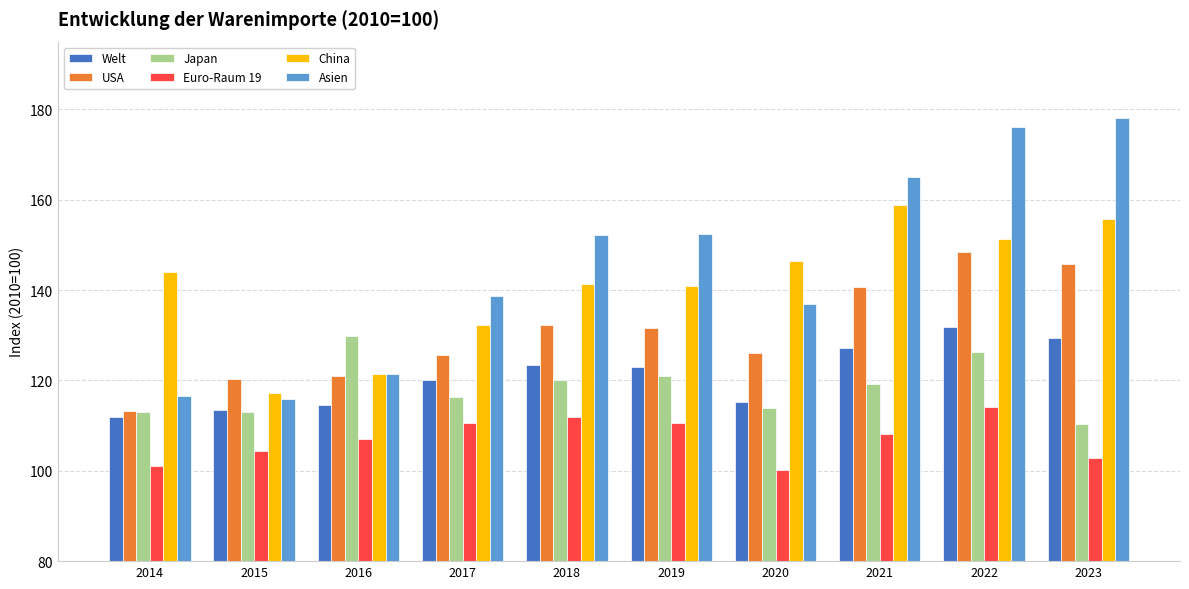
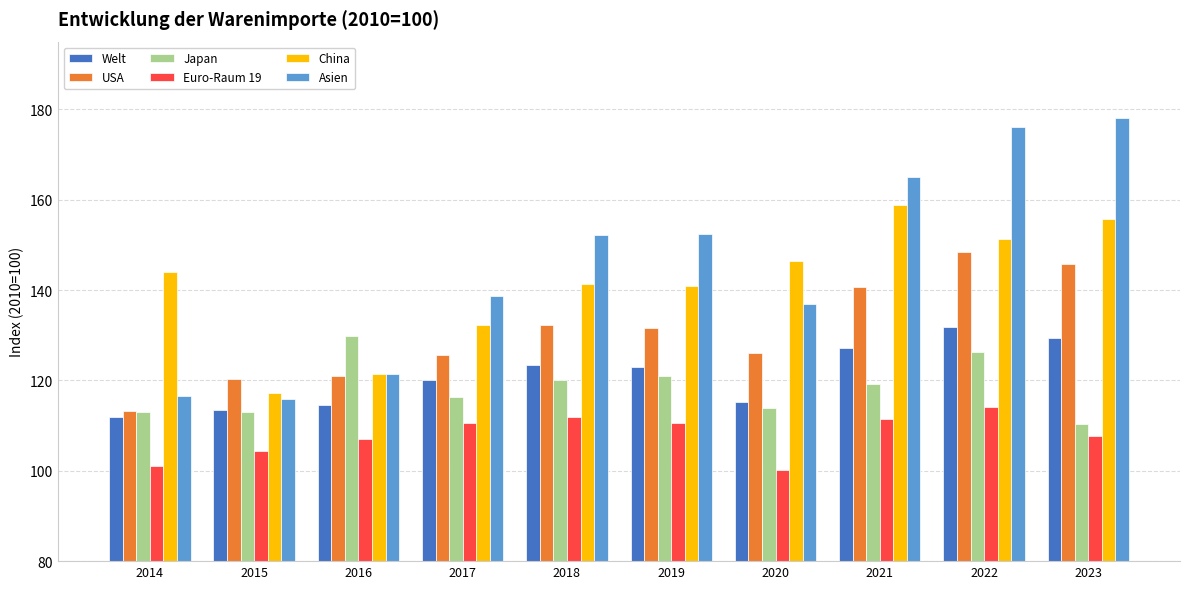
  {
    "USA": {
      "2014": 113,
      "2015": 120,
      "2016": 121,
      "2017": 126,
      "2018": 132,
      "2019": 132,
      "2020": 126,
      "2021": 141,
      "2022": 149,
      "2023": 146
    },
    "Japan": {
      "2014": 113,
      "2015": 113,
      "2016": 130,
      "2017": 116,
      "2018": 120,
      "2019": 121,
      "2020": 114,
      "2021": 119,
      "2022": 126,
      "2023": 110
    },
    "Euro-Raum 19": {
      "2014": 101,
      "2015": 104,
      "2016": 107,
      "2017": 111,
      "2018": 112,
      "2019": 110,
      "2020": 100,
-     "2021": 108,
+     "2021": 112,
      "2022": 114,
-     "2023": 103
+     "2023": 108
    },
    "China": {
      "2014": 144,
      "2015": 117,
      "2016": 121,
      "2017": 132,
      "2018": 141,
      "2019": 141,
      "2020": 147,
      "2021": 159,
      "2022": 151,
      "2023": 156
    }
  }
